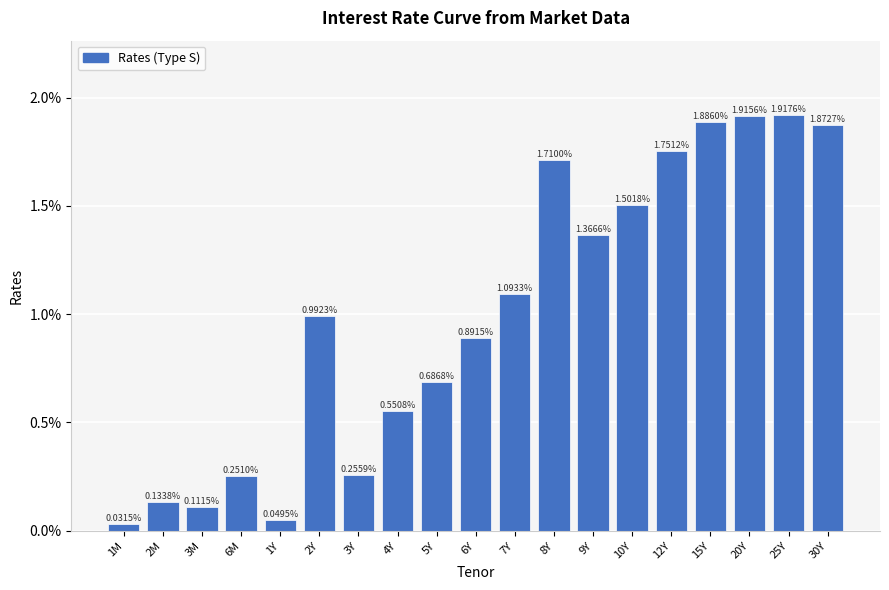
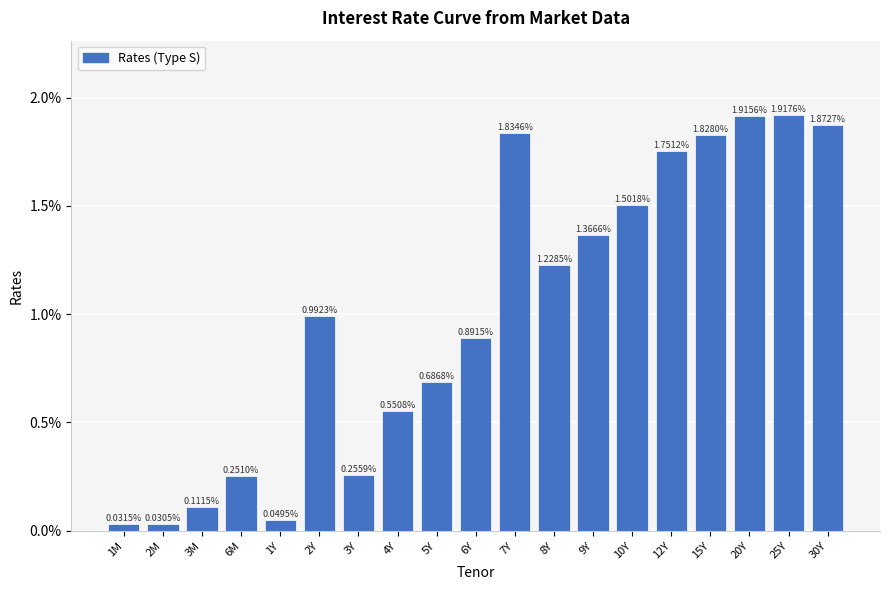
  {
    "1M": "0.0315%",
-   "2M": "0.1338%",
+   "2M": "0.0305%",
    "3M": "0.1115%",
    "6M": "0.2510%",
    "1Y": "0.0495%",
    "2Y": "0.9923%",
    "3Y": "0.2559%",
    "4Y": "0.5508%",
    "5Y": "0.6868%",
    "6Y": "0.8915%",
-   "7Y": "1.0933%",
-   "8Y": "1.7100%",
+   "7Y": "1.8346%",
+   "8Y": "1.2285%",
    "9Y": "1.3666%",
    "10Y": "1.5018%",
    "12Y": "1.7512%",
-   "15Y": "1.8860%",
+   "15Y": "1.8280%",
    "20Y": "1.9156%",
    "25Y": "1.9176%",
    "30Y": "1.8727%"
  }
